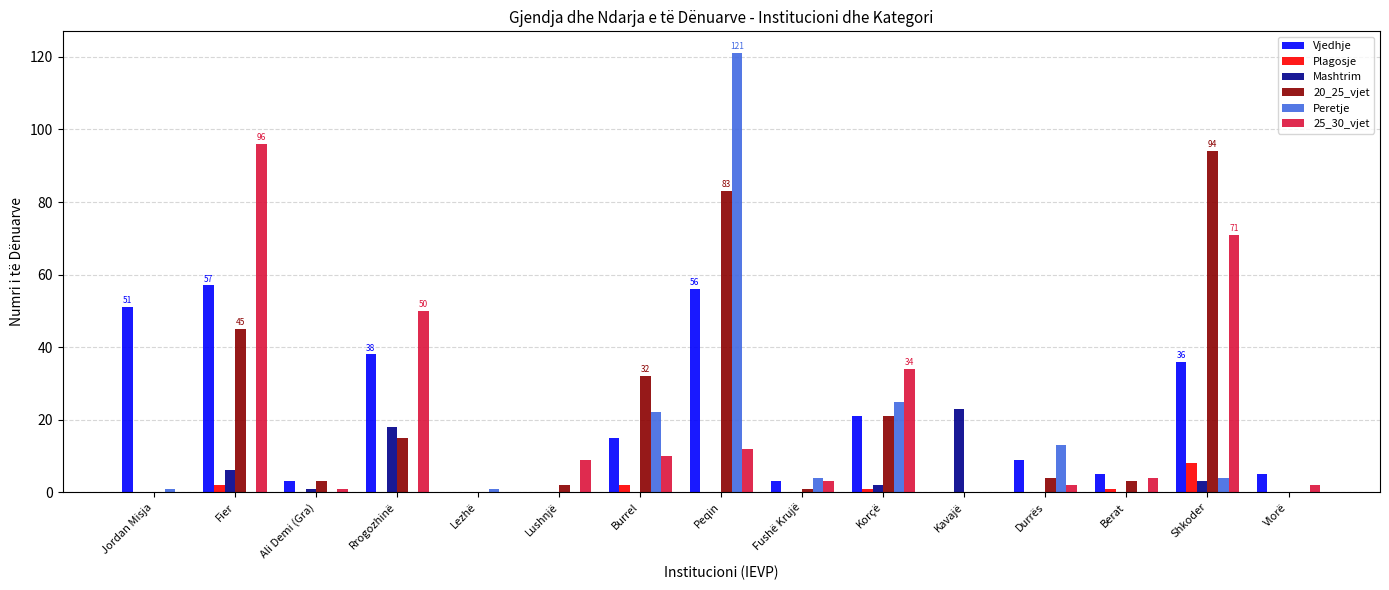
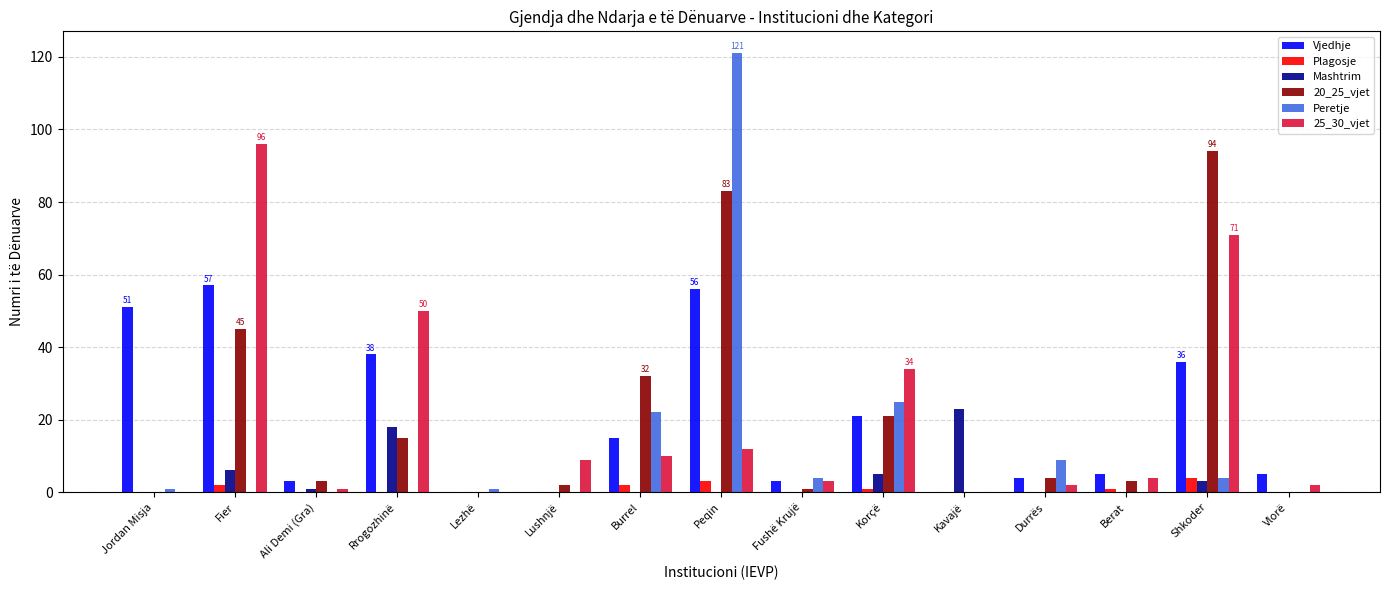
  {
    "Vjedhje": {
      "Ali Demi (Gra)": 3,
      "Lezhë": 0,
      "Lushnjë": 0,
      "Burrel": 15,
      "Fushë Krujë": 3,
      "Korçë": 21,
      "Kavajë": 0,
-     "Durrës": 9,
+     "Durrës": 4,
      "Berat": 5,
      "Vlorë": 5
    },
    "Plagosje": {
      "Jordan Misja": 0,
      "Fier": 2,
      "Ali Demi (Gra)": 0,
      "Rrogozhinë": 0,
      "Lezhë": 0,
      "Lushnjë": 0,
      "Burrel": 2,
-     "Peqin": 0,
+     "Peqin": 3,
      "Fushë Krujë": 0,
      "Korçë": 1,
      "Kavajë": 0,
      "Durrës": 0,
      "Berat": 1,
-     "Shkoder": 8,
+     "Shkoder": 4,
      "Vlorë": 0
    },
    "Mashtrim": {
      "Jordan Misja": 0,
      "Fier": 6,
      "Ali Demi (Gra)": 1,
      "Rrogozhinë": 18,
      "Lezhë": 0,
      "Lushnjë": 0,
      "Burrel": 0,
      "Peqin": 0,
      "Fushë Krujë": 0,
-     "Korçë": 2,
+     "Korçë": 5,
      "Kavajë": 23,
      "Durrës": 0,
      "Berat": 0,
      "Shkoder": 3,
      "Vlorë": 0
    },
    "20_25_vjet": {
      "Fier": 45,
      "Burrel": 32,
      "Peqin": 83,
      "Shkoder": 94
    },
    "Peretje": {
      "Jordan Misja": 1,
      "Fier": 0,
      "Ali Demi (Gra)": 0,
      "Rrogozhinë": 0,
      "Lezhë": 1,
      "Lushnjë": 0,
      "Burrel": 22,
      "Fushë Krujë": 4,
      "Korçë": 25,
      "Kavajë": 0,
-     "Durrës": 13,
+     "Durrës": 9,
      "Berat": 0,
      "Shkoder": 4,
      "Vlorë": 0
    },
    "25_30_vjet": {
      "Fier": 96,
      "Rrogozhinë": 50,
      "Korçë": 34,
      "Shkoder": 71
    }
  }
